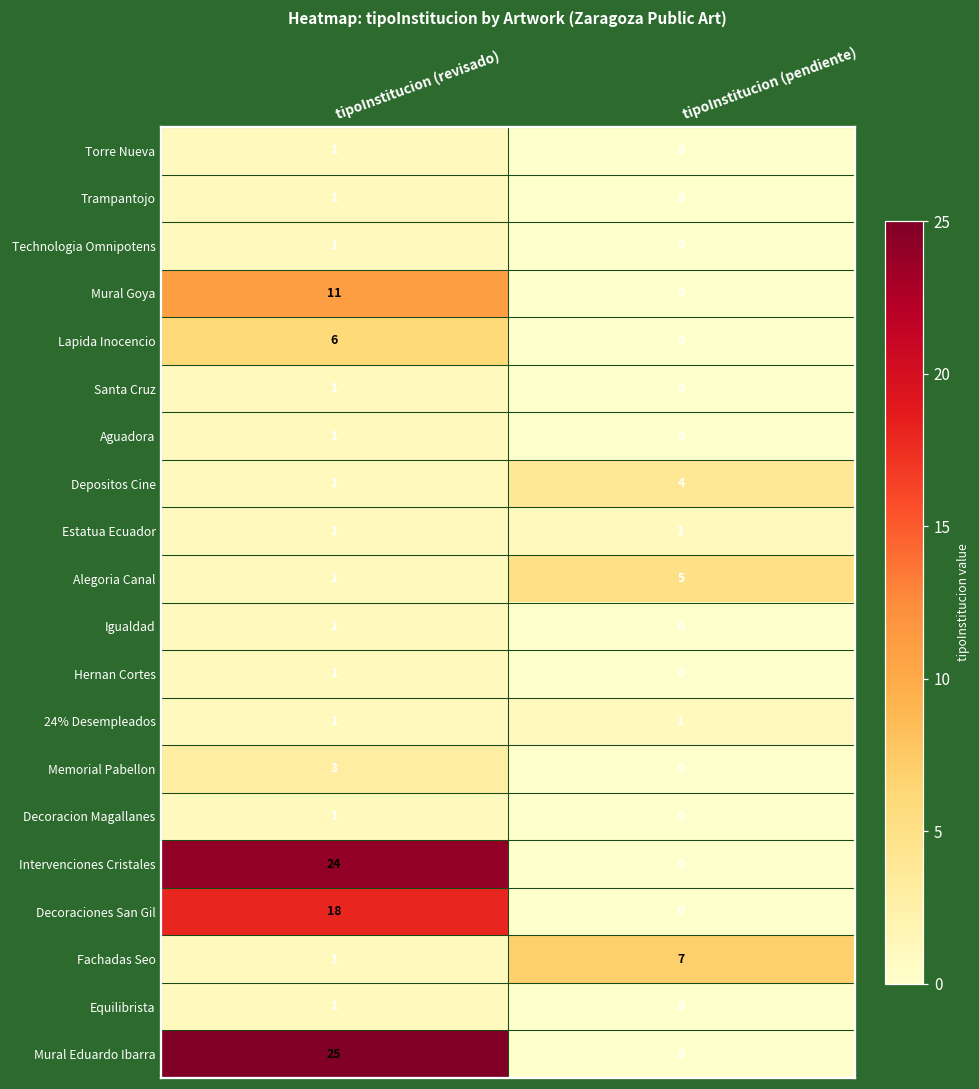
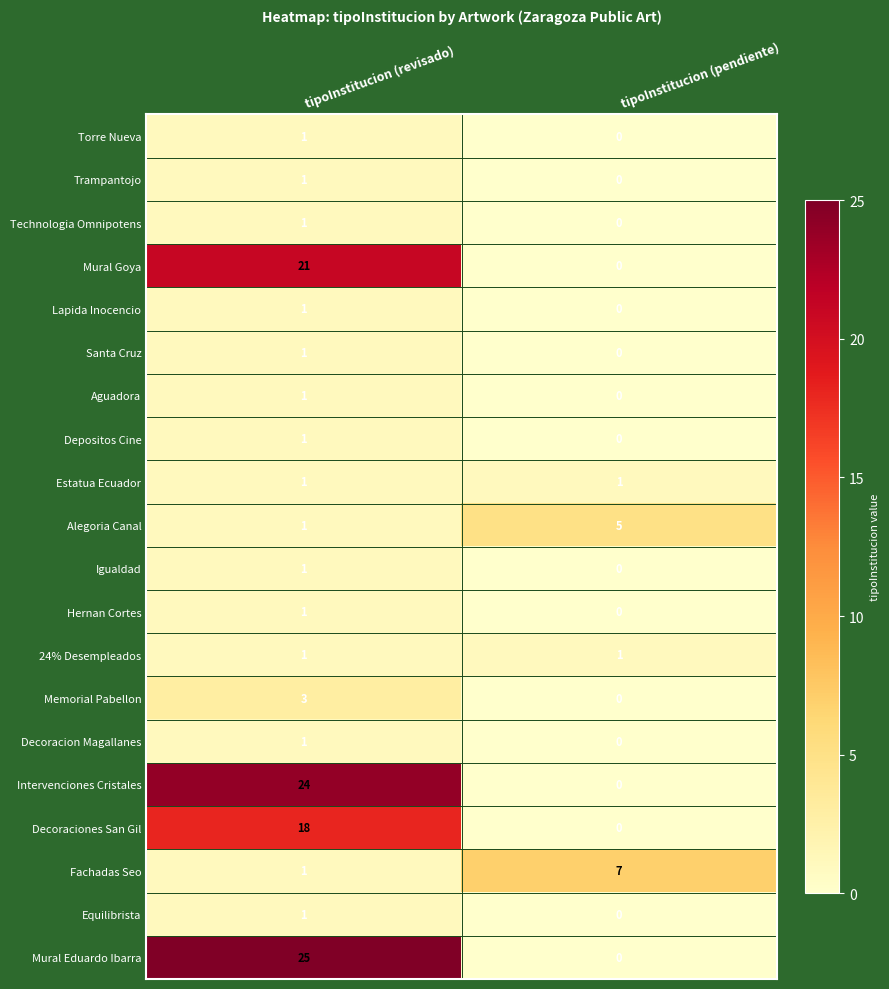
  {
    "Torre Nueva": {
      "tipoInstitucion (revisado)": 1,
      "tipoInstitucion (pendiente)": 0
    },
    "Trampantojo": {
      "tipoInstitucion (revisado)": 1,
      "tipoInstitucion (pendiente)": 0
    },
    "Technologia Omnipotens": {
      "tipoInstitucion (revisado)": 1,
      "tipoInstitucion (pendiente)": 0
    },
    "Mural Goya": {
-     "tipoInstitucion (revisado)": 11,
+     "tipoInstitucion (revisado)": 21,
      "tipoInstitucion (pendiente)": 0
    },
    "Lapida Inocencio": {
-     "tipoInstitucion (revisado)": 6,
+     "tipoInstitucion (revisado)": 1,
      "tipoInstitucion (pendiente)": 0
    },
    "Santa Cruz": {
      "tipoInstitucion (revisado)": 1,
      "tipoInstitucion (pendiente)": 0
    },
    "Aguadora": {
      "tipoInstitucion (revisado)": 1,
      "tipoInstitucion (pendiente)": 0
    },
    "Depositos Cine": {
      "tipoInstitucion (revisado)": 1,
-     "tipoInstitucion (pendiente)": 4
+     "tipoInstitucion (pendiente)": 0
    },
    "Estatua Ecuador": {
      "tipoInstitucion (revisado)": 1,
      "tipoInstitucion (pendiente)": 1
    },
    "Alegoria Canal": {
      "tipoInstitucion (revisado)": 1,
      "tipoInstitucion (pendiente)": 5
    },
    "Igualdad": {
      "tipoInstitucion (revisado)": 1,
      "tipoInstitucion (pendiente)": 0
    },
    "Hernan Cortes": {
      "tipoInstitucion (revisado)": 1,
      "tipoInstitucion (pendiente)": 0
    },
    "24% Desempleados": {
      "tipoInstitucion (revisado)": 1,
      "tipoInstitucion (pendiente)": 1
    },
    "Memorial Pabellon": {
      "tipoInstitucion (revisado)": 3,
      "tipoInstitucion (pendiente)": 0
    },
    "Decoracion Magallanes": {
      "tipoInstitucion (revisado)": 1,
      "tipoInstitucion (pendiente)": 0
    },
    "Intervenciones Cristales": {
      "tipoInstitucion (revisado)": 24,
      "tipoInstitucion (pendiente)": 0
    },
    "Decoraciones San Gil": {
      "tipoInstitucion (revisado)": 18,
      "tipoInstitucion (pendiente)": 0
    },
    "Fachadas Seo": {
      "tipoInstitucion (revisado)": 1,
      "tipoInstitucion (pendiente)": 7
    },
    "Equilibrista": {
      "tipoInstitucion (revisado)": 1,
      "tipoInstitucion (pendiente)": 0
    },
    "Mural Eduardo Ibarra": {
      "tipoInstitucion (revisado)": 25,
      "tipoInstitucion (pendiente)": 0
    }
  }
